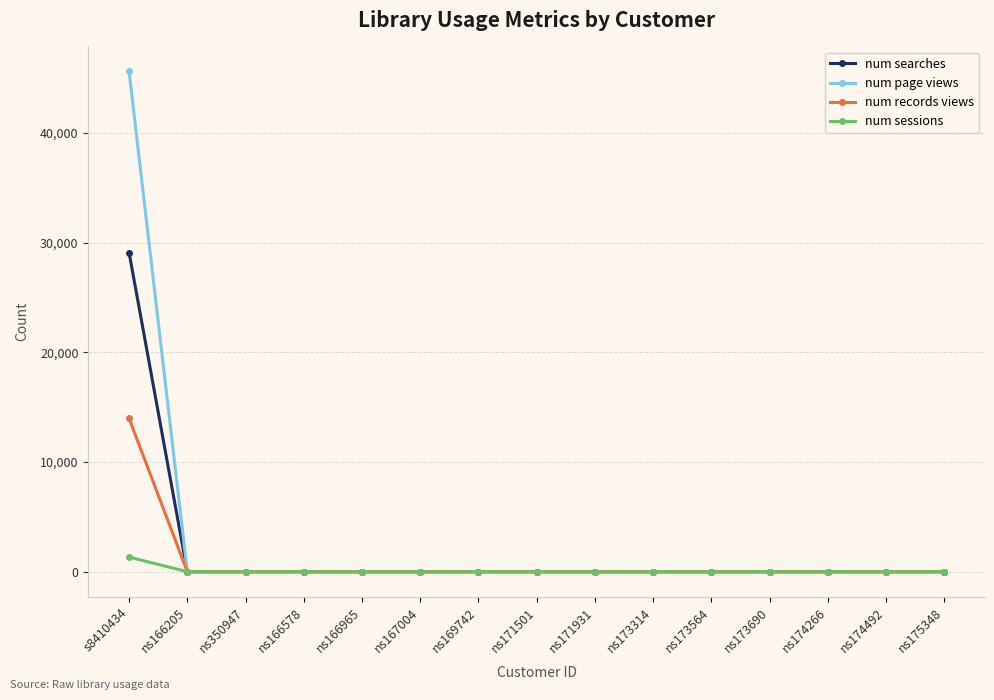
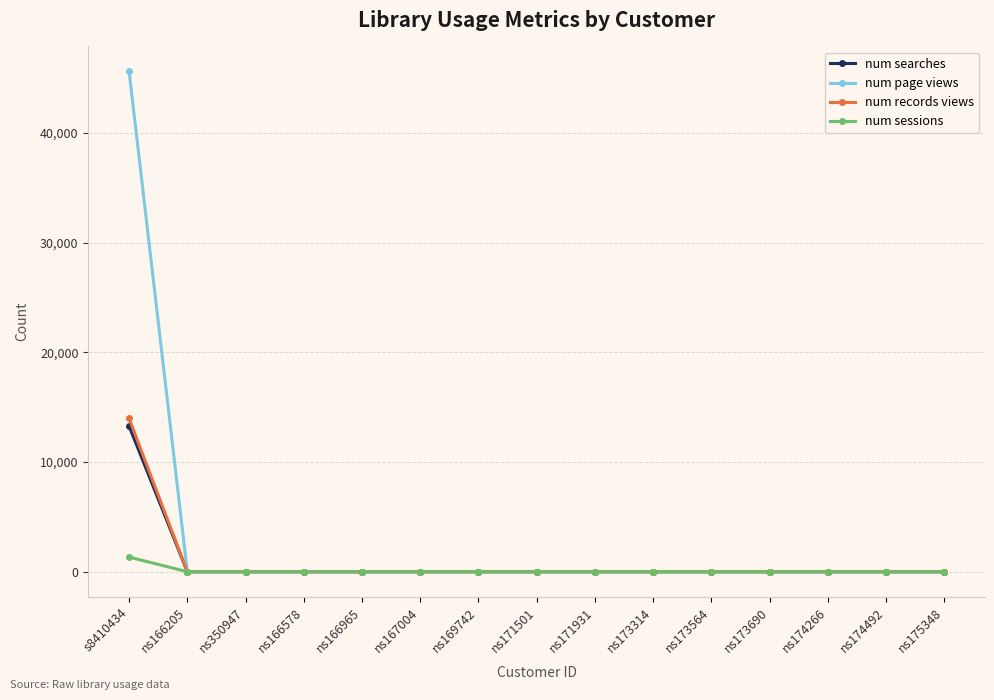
  {
    "num searches": {
-     "s8410434": "29,100"
+     "s8410434": "13,300"
    },
    "num page views": {
      "s8410434": "45,600"
    },
    "num records views": {
      "s8410434": "14,000"
    },
    "num sessions": {
      "s8410434": "1,300"
    }
  }
